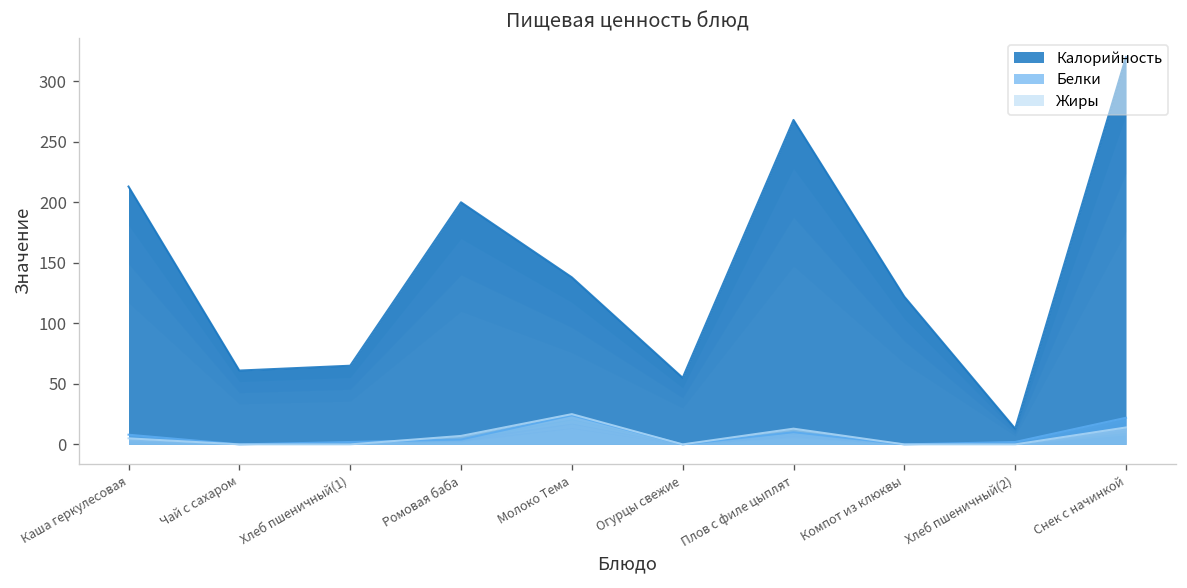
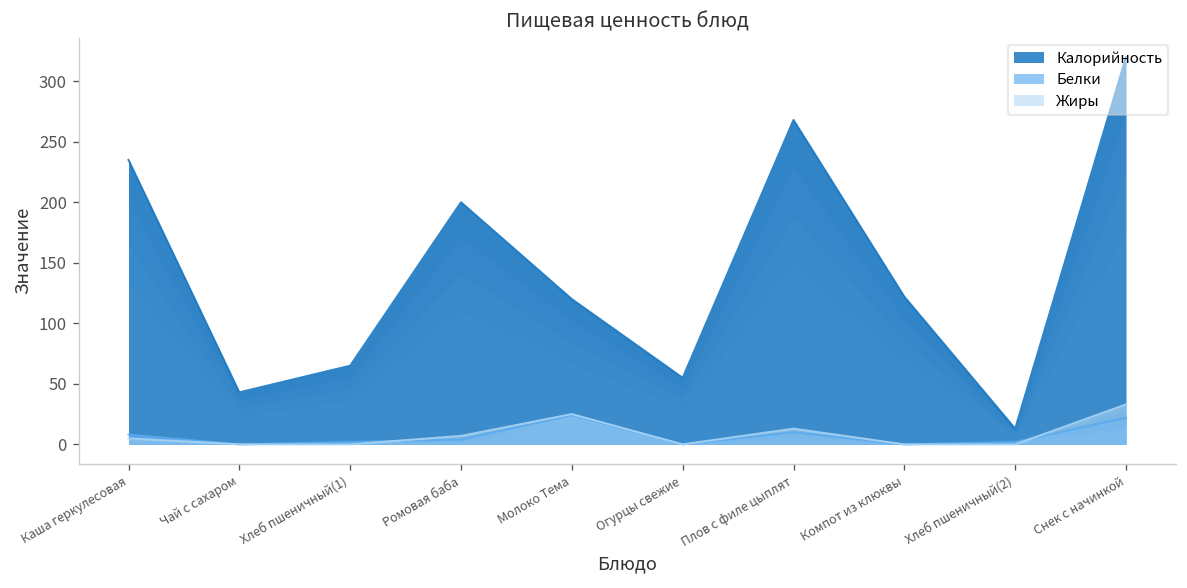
  {
    "Калорийность": {
-     "Каша геркулесовая": 213,
-     "Чай с сахаром": 61,
+     "Каша геркулесовая": 235,
+     "Чай с сахаром": 43,
      "Хлеб пшеничный(1)": 65,
      "Ромовая баба": 200,
-     "Молоко Тема": 138,
+     "Молоко Тема": 120,
      "Огурцы свежие": 55,
      "Плов с филе цыплят": 268,
      "Компот из клюквы": 122,
      "Хлеб пшеничный(2)": 13
    },
    "Белки": {
      "Каша геркулесовая": 8,
      "Ромовая баба": 4,
      "Плов с филе цыплят": 10,
      "Снек с начинкой": 22
    },
    "Жиры": {
      "Каша геркулесовая": 5,
      "Ромовая баба": 7,
      "Плов с филе цыплят": 13,
-     "Снек с начинкой": 14
+     "Снек с начинкой": 33
    }
  }
